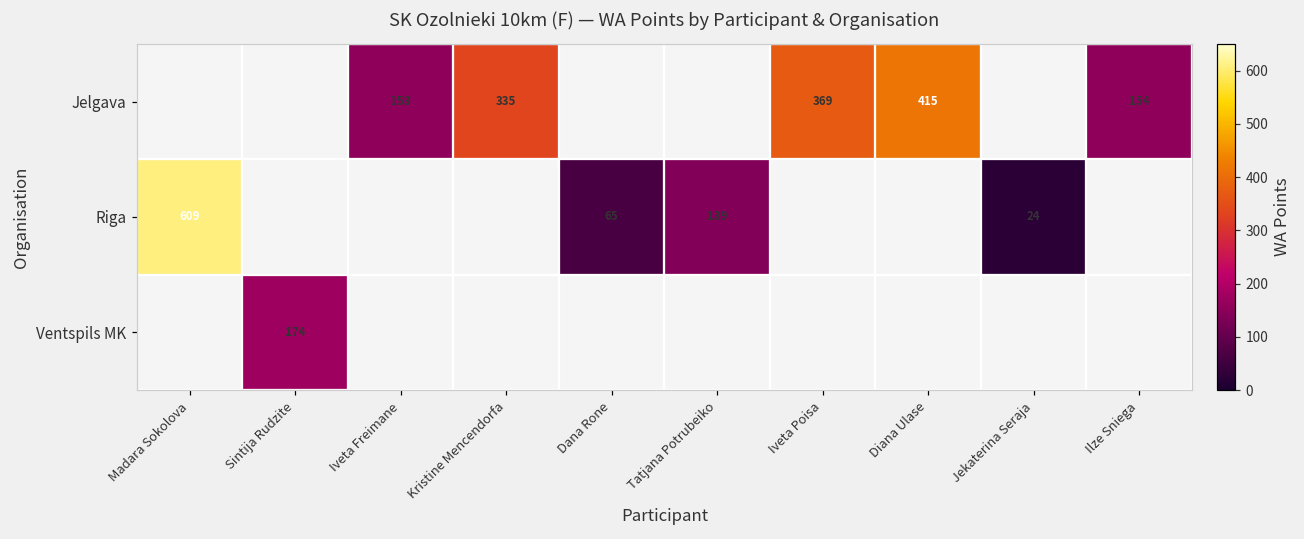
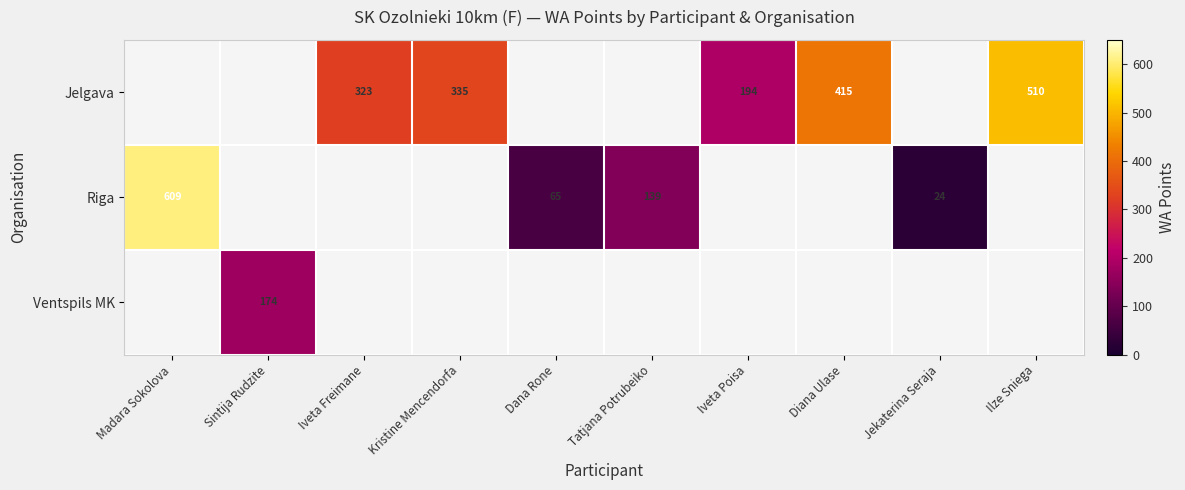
  {
    "Jelgava": {
-     "Iveta Freimane": 153,
+     "Iveta Freimane": 323,
      "Kristine Mencendorfa": 335,
-     "Iveta Poisa": 369,
+     "Iveta Poisa": 194,
      "Diana Ulase": 415,
-     "Ilze Sniega": 154
+     "Ilze Sniega": 510
    },
    "Riga": {
      "Madara Sokolova": 609,
      "Dana Rone": 65,
      "Tatjana Potrubeiko": 139,
      "Jekaterina Seraja": 24
    },
    "Ventspils MK": {
      "Sintija Rudzite": 174
    }
  }
